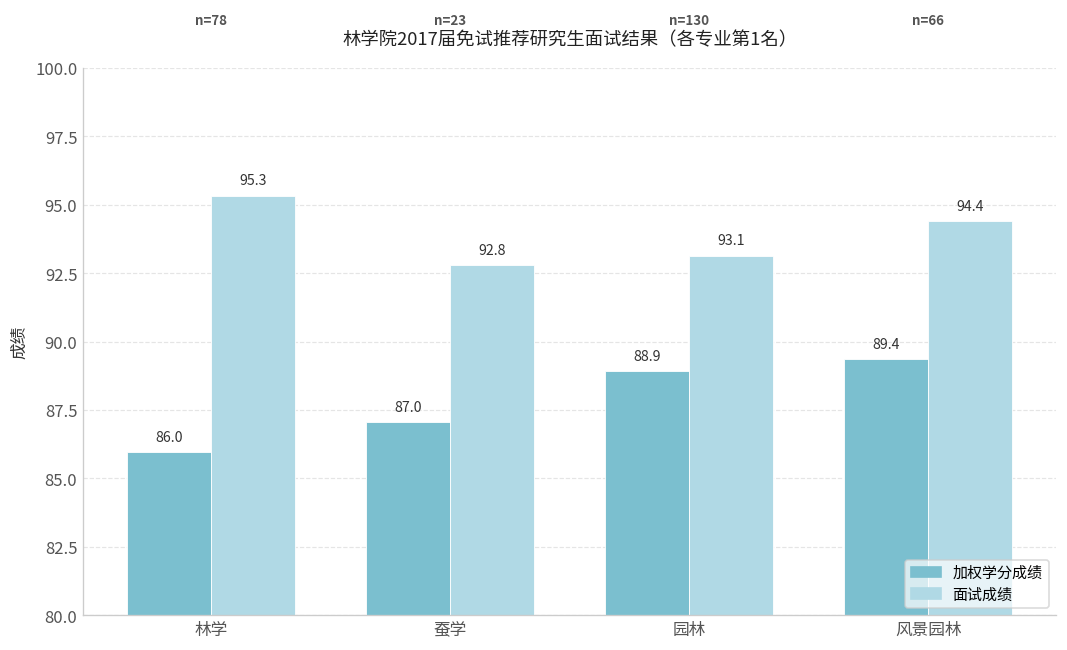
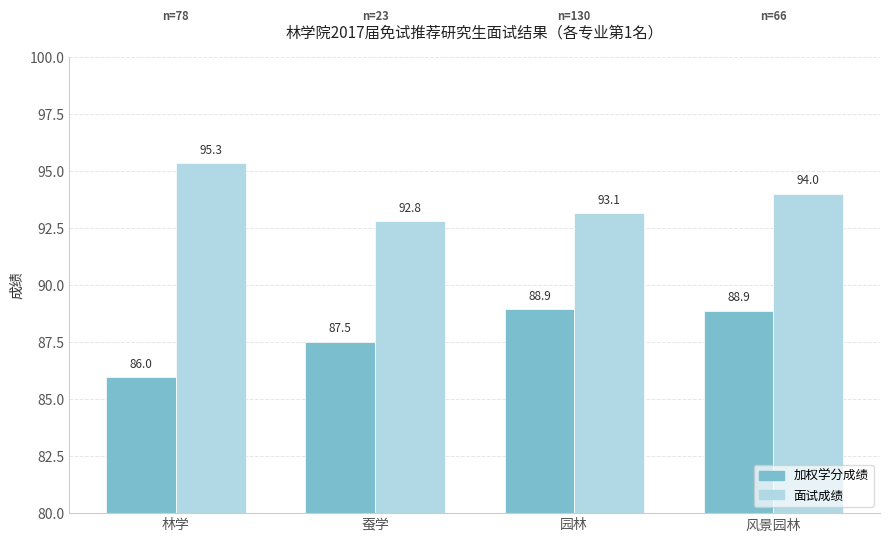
  {
    "加权学分成绩": {
      "林学": 86.0,
-     "蚕学": 87.0,
+     "蚕学": 87.5,
      "园林": 88.9,
-     "风景园林": 89.4
+     "风景园林": 88.9
    },
    "面试成绩": {
      "林学": 95.3,
      "蚕学": 92.8,
      "园林": 93.1,
-     "风景园林": 94.4
+     "风景园林": 94.0
    }
  }
